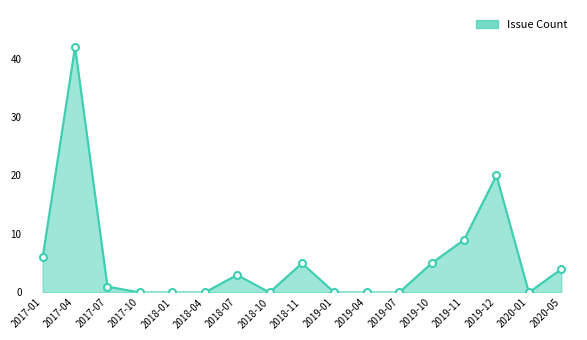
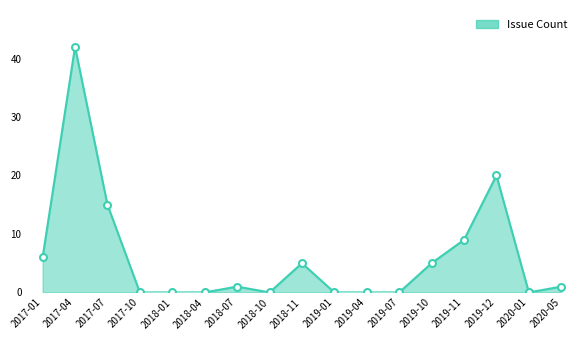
  {
    "2017-01": 6,
    "2017-04": 42,
-   "2017-07": 1,
+   "2017-07": 15,
    "2017-10": 0,
    "2018-01": 0,
    "2018-04": 0,
-   "2018-07": 3,
+   "2018-07": 1,
    "2018-10": 0,
    "2018-11": 5,
    "2019-01": 0,
    "2019-04": 0,
    "2019-07": 0,
    "2019-10": 5,
    "2019-11": 9,
    "2019-12": 20,
    "2020-01": 0,
-   "2020-05": 4
+   "2020-05": 1
  }
